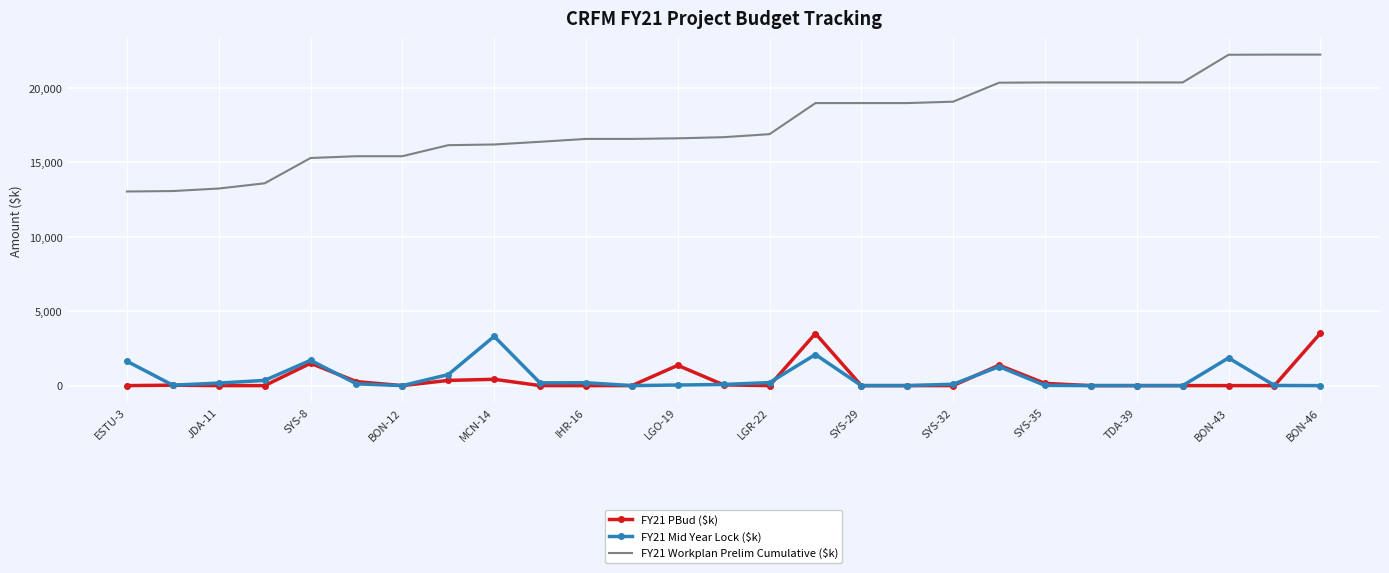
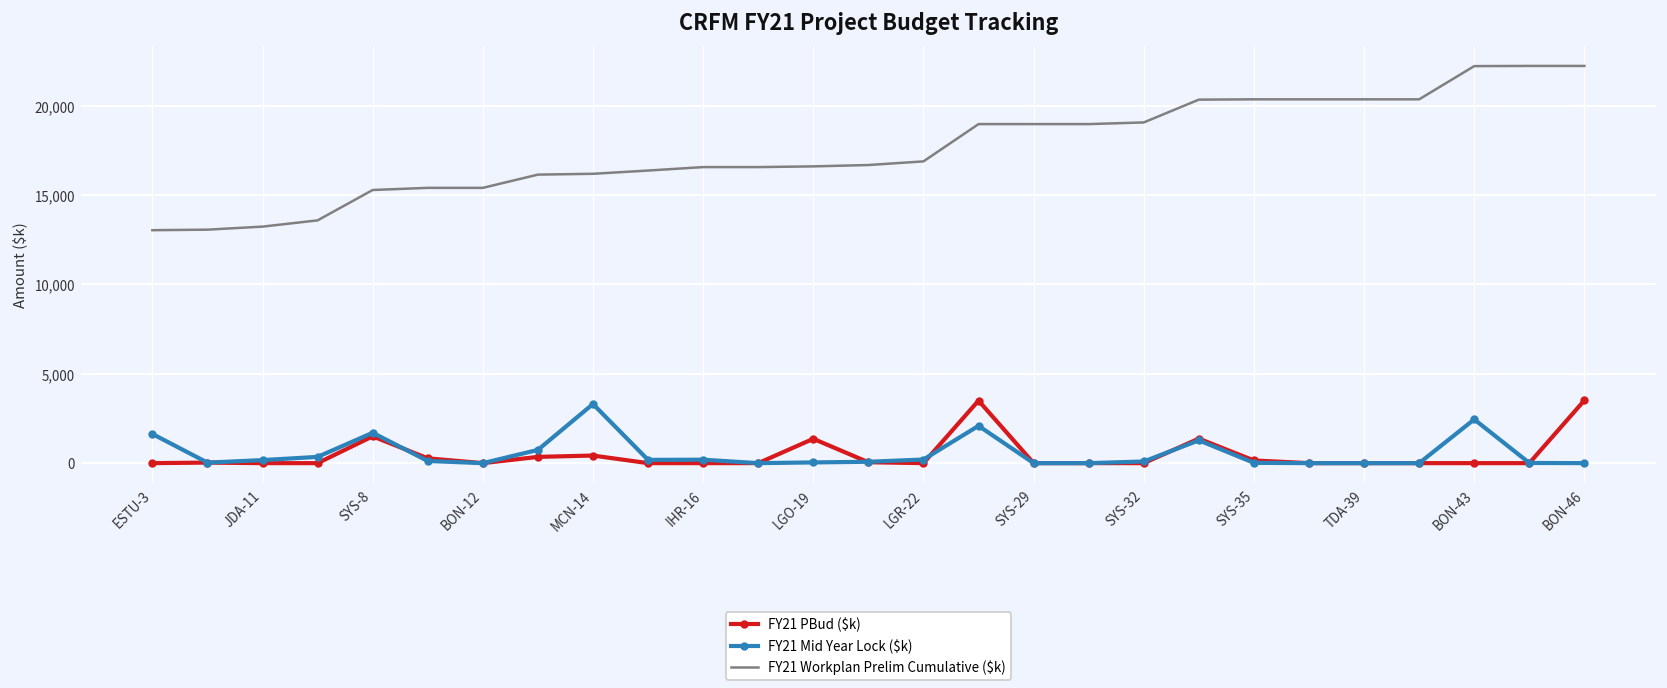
  {
    "FY21 PBud ($k)": {
      "ESTU-3": "0",
      "SYS-8": "1,500",
      "MCN-14": "400",
      "IHR-16": "0",
      "LGO-19": "1,400",
      "LGR-22": "0",
      "BON-43": "0",
      "BON-46": "3,500"
    },
    "FY21 Mid Year Lock ($k)": {
      "ESTU-3": "1,600",
      "SYS-8": "1,700",
      "MCN-14": "3,300",
      "IHR-16": "200",
      "LGO-19": "0",
      "LGR-22": "200",
-     "BON-43": "1,900",
+     "BON-43": "2,500",
      "BON-46": "0"
    },
    "FY21 Workplan Prelim Cumulative ($k)": {
      "ESTU-3": "13,000",
      "JDA-11": "13,200",
      "SYS-8": "15,300",
      "BON-12": "15,400",
      "MCN-14": "16,200",
      "IHR-16": "16,600",
      "LGO-19": "16,600",
      "LGR-22": "16,900",
      "SYS-29": "19,000",
      "SYS-32": "19,100",
      "SYS-35": "20,400",
      "TDA-39": "20,400",
      "BON-43": "22,200",
      "BON-46": "22,200"
    }
  }
